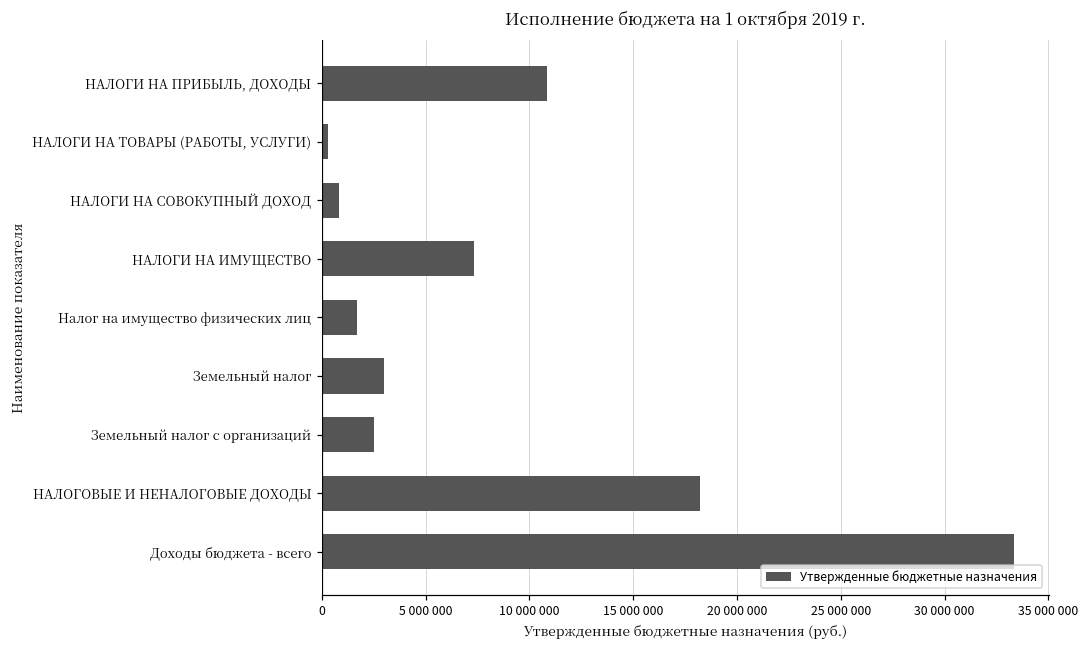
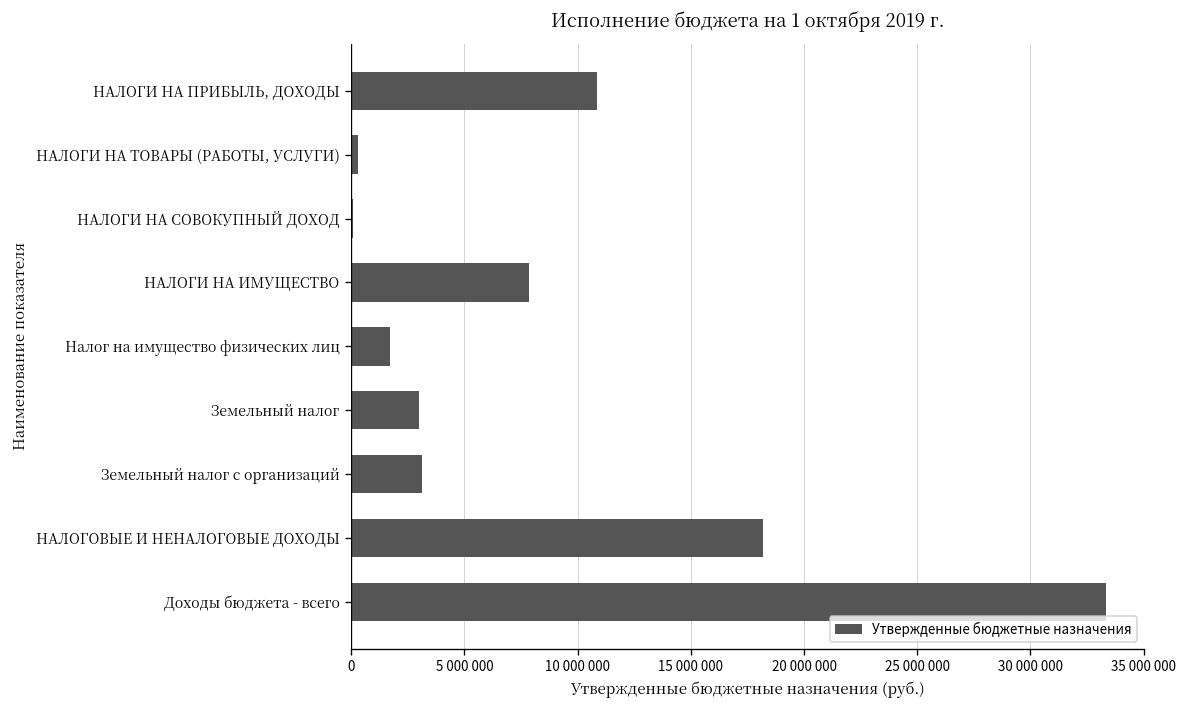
  {
    "НАЛОГИ НА ПРИБЫЛЬ, ДОХОДЫ": 10800000,
    "НАЛОГИ НА ТОВАРЫ (РАБОТЫ, УСЛУГИ)": 300000,
-   "НАЛОГИ НА СОВОКУПНЫЙ ДОХОД": 800000,
-   "НАЛОГИ НА ИМУЩЕСТВО": 7300000,
+   "НАЛОГИ НА СОВОКУПНЫЙ ДОХОД": 100000,
+   "НАЛОГИ НА ИМУЩЕСТВО": 7900000,
    "Налог на имущество физических лиц": 1700000,
    "Земельный налог": 3000000,
-   "Земельный налог с организаций": 2500000,
+   "Земельный налог с организаций": 3100000,
    "НАЛОГОВЫЕ И НЕНАЛОГОВЫЕ ДОХОДЫ": 18200000,
    "Доходы бюджета - всего": 33300000
  }
